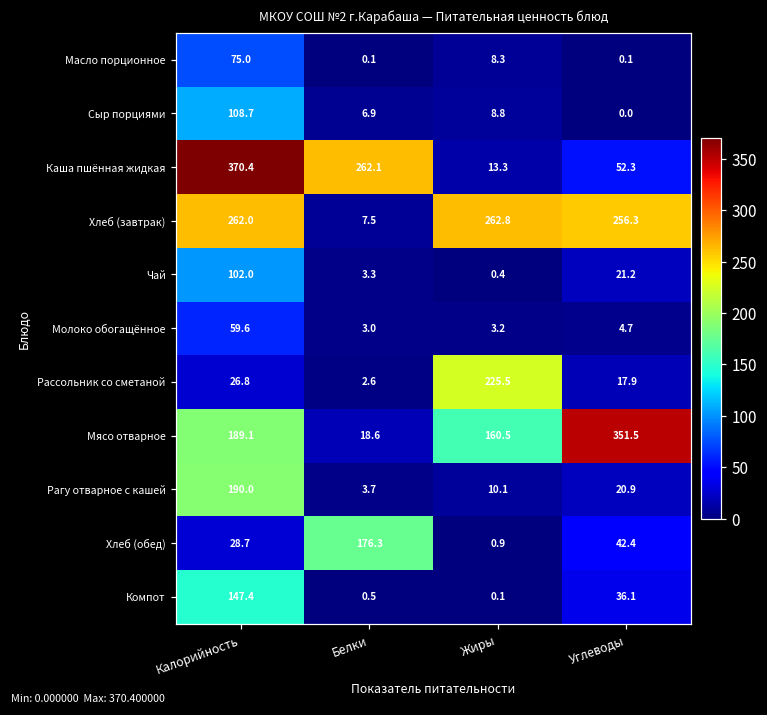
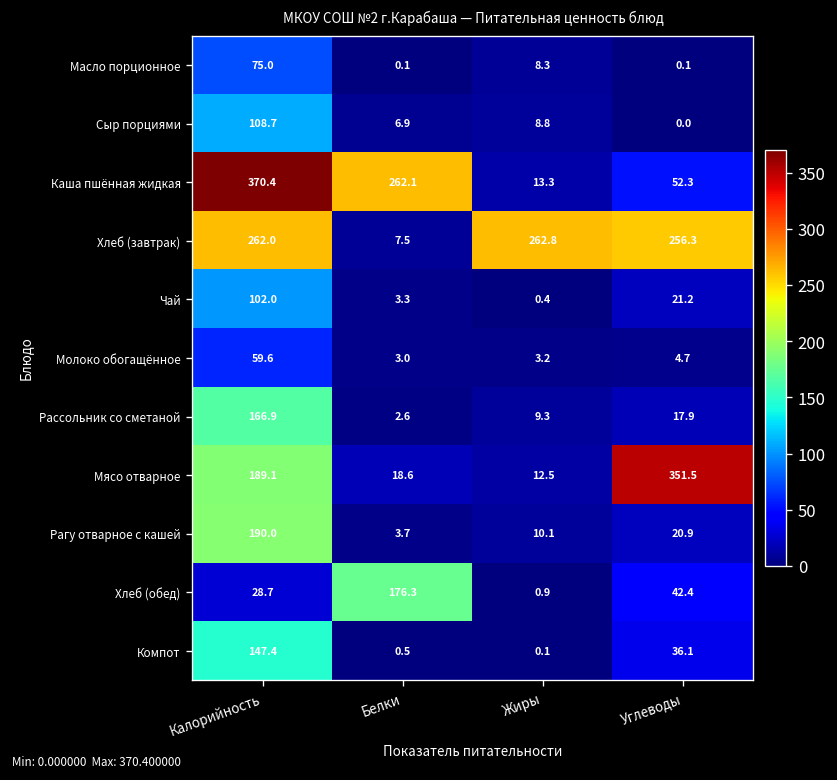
  {
    "Масло порционное": {
      "Калорийность": 75.0,
      "Белки": 0.1,
      "Жиры": 8.3,
      "Углеводы": 0.1
    },
    "Сыр порциями": {
      "Калорийность": 108.7,
      "Белки": 6.9,
      "Жиры": 8.8,
      "Углеводы": 0.0
    },
    "Каша пшённая жидкая": {
      "Калорийность": 370.4,
      "Белки": 262.1,
      "Жиры": 13.3,
      "Углеводы": 52.3
    },
    "Хлеб (завтрак)": {
      "Калорийность": 262.0,
      "Белки": 7.5,
      "Жиры": 262.8,
      "Углеводы": 256.3
    },
    "Чай": {
      "Калорийность": 102.0,
      "Белки": 3.3,
      "Жиры": 0.4,
      "Углеводы": 21.2
    },
    "Молоко обогащённое": {
      "Калорийность": 59.6,
      "Белки": 3.0,
      "Жиры": 3.2,
      "Углеводы": 4.7
    },
    "Рассольник со сметаной": {
-     "Калорийность": 26.8,
+     "Калорийность": 166.9,
      "Белки": 2.6,
-     "Жиры": 225.5,
+     "Жиры": 9.3,
      "Углеводы": 17.9
    },
    "Мясо отварное": {
      "Калорийность": 189.1,
      "Белки": 18.6,
-     "Жиры": 160.5,
+     "Жиры": 12.5,
      "Углеводы": 351.5
    },
    "Рагу отварное с кашей": {
      "Калорийность": 190.0,
      "Белки": 3.7,
      "Жиры": 10.1,
      "Углеводы": 20.9
    },
    "Хлеб (обед)": {
      "Калорийность": 28.7,
      "Белки": 176.3,
      "Жиры": 0.9,
      "Углеводы": 42.4
    },
    "Компот": {
      "Калорийность": 147.4,
      "Белки": 0.5,
      "Жиры": 0.1,
      "Углеводы": 36.1
    }
  }
